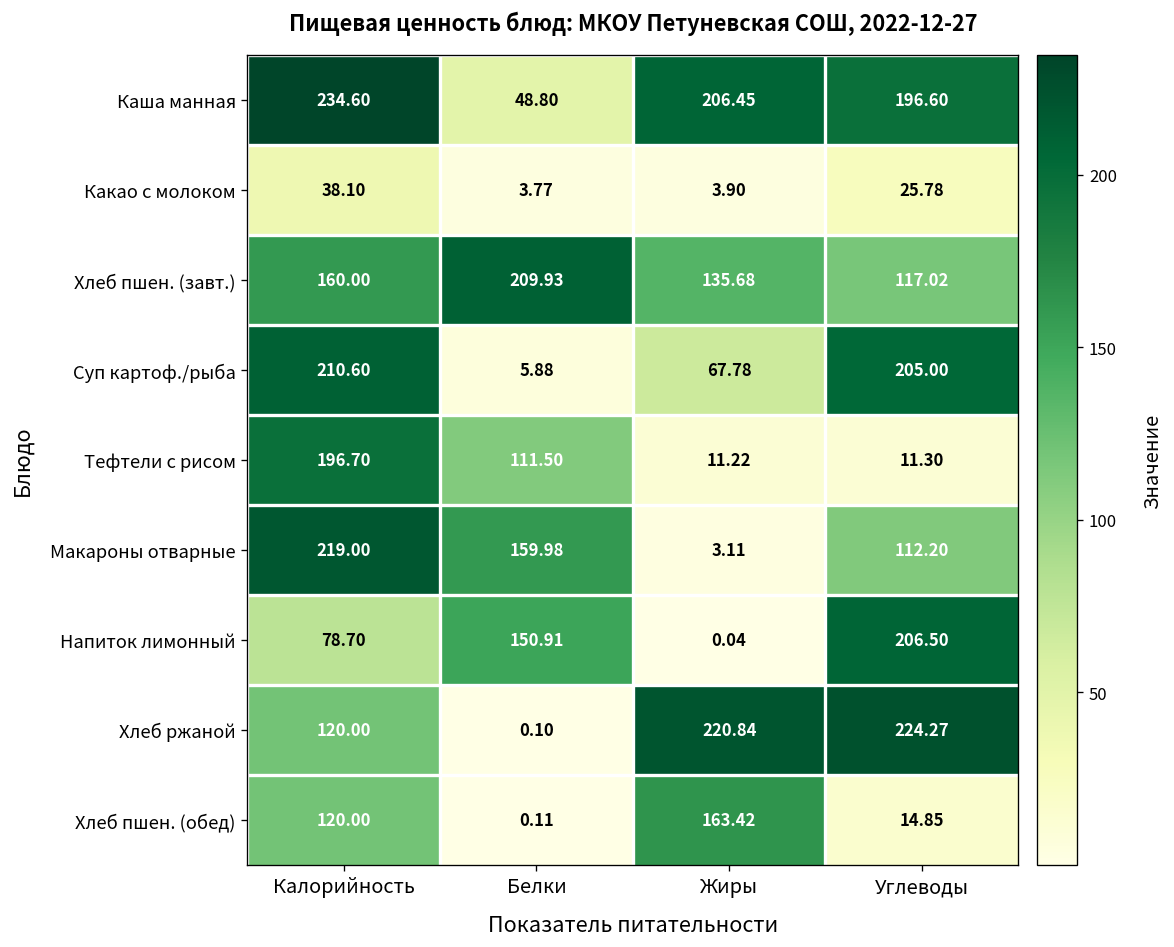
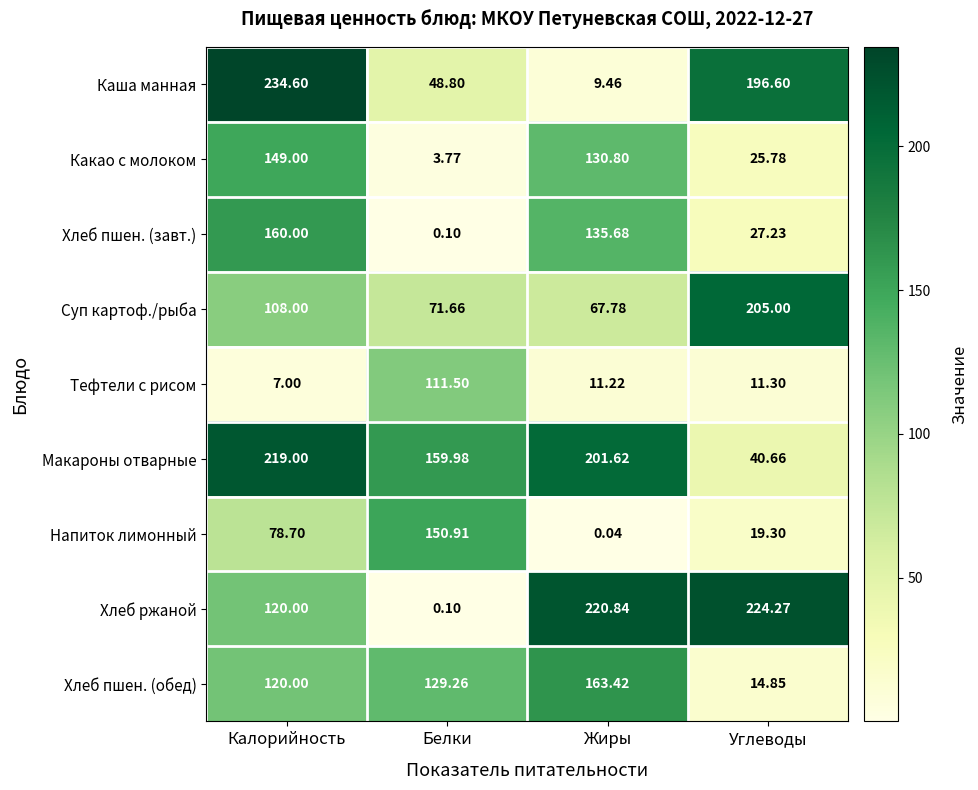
  {
    "Каша манная": {
      "Калорийность": 234.60,
      "Белки": 48.80,
-     "Жиры": 206.45,
+     "Жиры": 9.46,
      "Углеводы": 196.60
    },
    "Какао с молоком": {
-     "Калорийность": 38.10,
+     "Калорийность": 149.00,
      "Белки": 3.77,
-     "Жиры": 3.90,
+     "Жиры": 130.80,
      "Углеводы": 25.78
    },
    "Хлеб пшен. (завт.)": {
      "Калорийность": 160.00,
-     "Белки": 209.93,
+     "Белки": 0.10,
      "Жиры": 135.68,
-     "Углеводы": 117.02
+     "Углеводы": 27.23
    },
    "Суп картоф./рыба": {
-     "Калорийность": 210.60,
-     "Белки": 5.88,
+     "Калорийность": 108.00,
+     "Белки": 71.66,
      "Жиры": 67.78,
      "Углеводы": 205.00
    },
    "Тефтели с рисом": {
-     "Калорийность": 196.70,
+     "Калорийность": 7.00,
      "Белки": 111.50,
      "Жиры": 11.22,
      "Углеводы": 11.30
    },
    "Макароны отварные": {
      "Калорийность": 219.00,
      "Белки": 159.98,
-     "Жиры": 3.11,
-     "Углеводы": 112.20
+     "Жиры": 201.62,
+     "Углеводы": 40.66
    },
    "Напиток лимонный": {
      "Калорийность": 78.70,
      "Белки": 150.91,
      "Жиры": 0.04,
-     "Углеводы": 206.50
+     "Углеводы": 19.30
    },
    "Хлеб ржаной": {
      "Калорийность": 120.00,
      "Белки": 0.10,
      "Жиры": 220.84,
      "Углеводы": 224.27
    },
    "Хлеб пшен. (обед)": {
      "Калорийность": 120.00,
-     "Белки": 0.11,
+     "Белки": 129.26,
      "Жиры": 163.42,
      "Углеводы": 14.85
    }
  }
